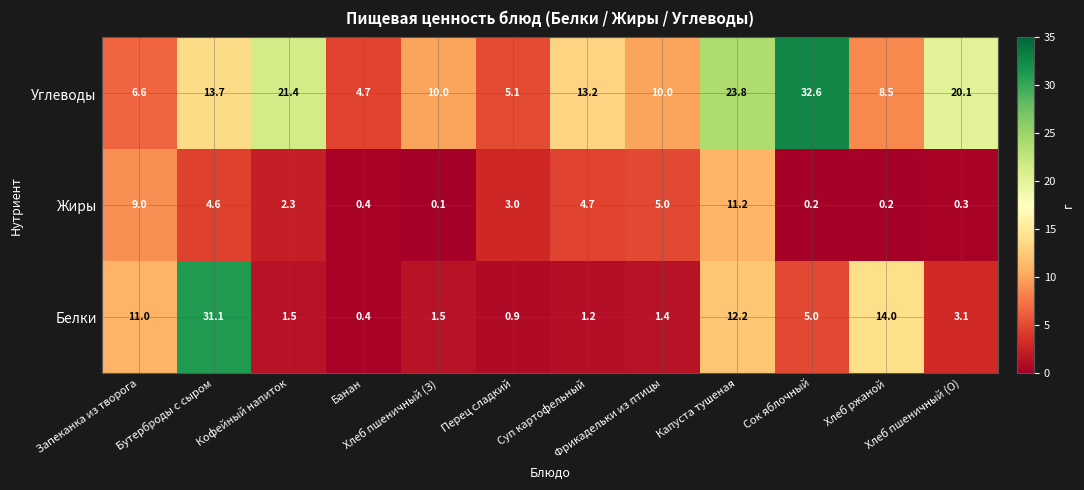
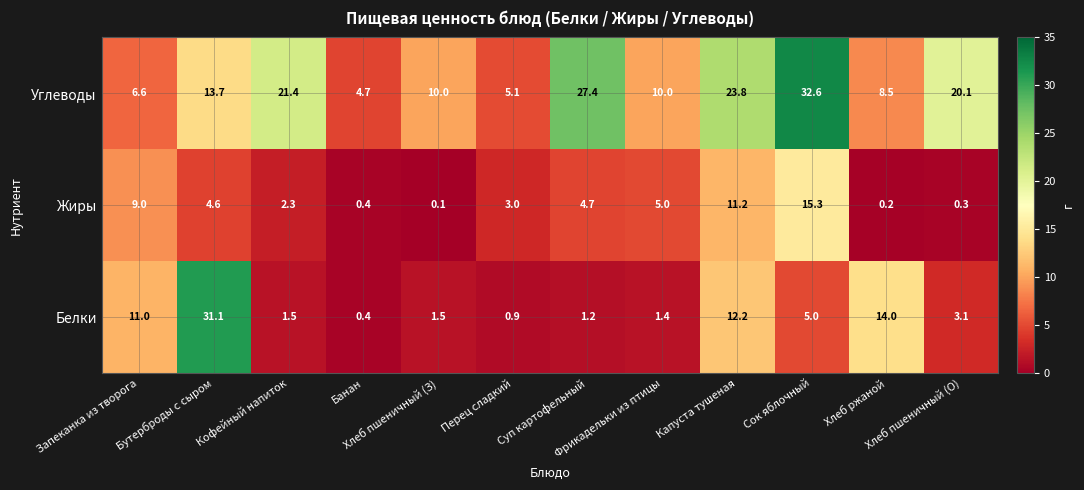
  {
    "Углеводы": {
      "Запеканка из творога": 6.6,
      "Бутерброды с сыром": 13.7,
      "Кофейный напиток": 21.4,
      "Банан": 4.7,
      "Хлеб пшеничный (З)": 10.0,
      "Перец сладкий": 5.1,
-     "Суп картофельный": 13.2,
+     "Суп картофельный": 27.4,
      "Фрикадельки из птицы": 10.0,
      "Капуста тушеная": 23.8,
      "Сок яблочный": 32.6,
      "Хлеб ржаной": 8.5,
      "Хлеб пшеничный (О)": 20.1
    },
    "Жиры": {
      "Запеканка из творога": 9.0,
      "Бутерброды с сыром": 4.6,
      "Кофейный напиток": 2.3,
      "Банан": 0.4,
      "Хлеб пшеничный (З)": 0.1,
      "Перец сладкий": 3.0,
      "Суп картофельный": 4.7,
      "Фрикадельки из птицы": 5.0,
      "Капуста тушеная": 11.2,
-     "Сок яблочный": 0.2,
+     "Сок яблочный": 15.3,
      "Хлеб ржаной": 0.2,
      "Хлеб пшеничный (О)": 0.3
    },
    "Белки": {
      "Запеканка из творога": 11.0,
      "Бутерброды с сыром": 31.1,
      "Кофейный напиток": 1.5,
      "Банан": 0.4,
      "Хлеб пшеничный (З)": 1.5,
      "Перец сладкий": 0.9,
      "Суп картофельный": 1.2,
      "Фрикадельки из птицы": 1.4,
      "Капуста тушеная": 12.2,
      "Сок яблочный": 5.0,
      "Хлеб ржаной": 14.0,
      "Хлеб пшеничный (О)": 3.1
    }
  }
